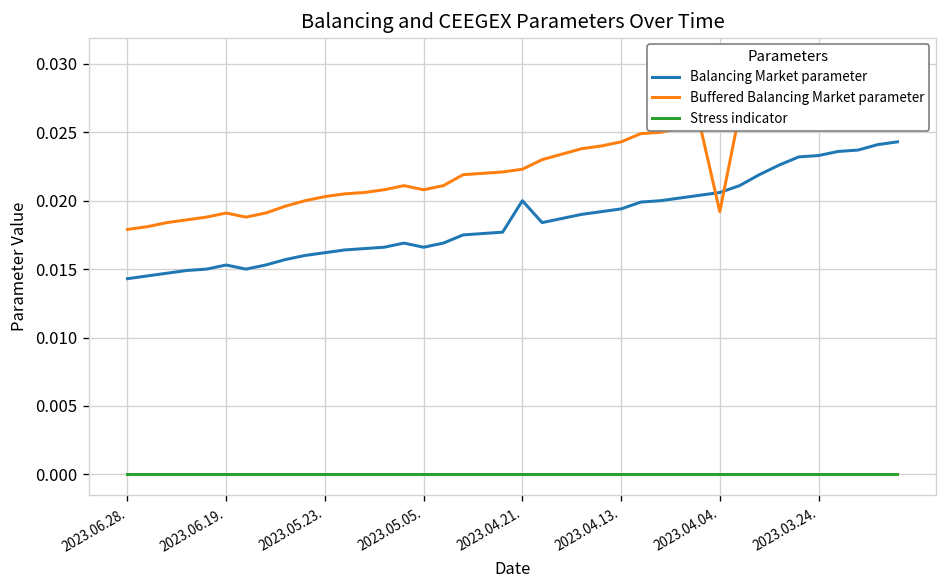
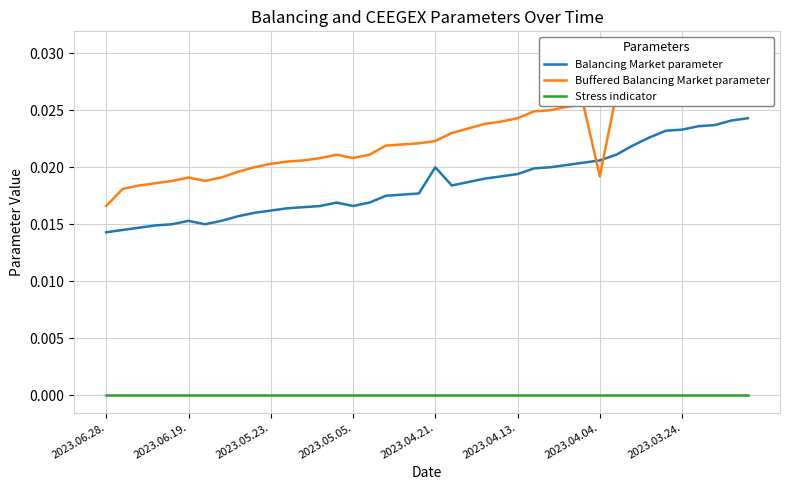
  {
    "Balancing Market parameter": {
      "2023.06.28.": 0.0143,
      "2023.06.19.": 0.0153,
      "2023.05.23.": 0.0162,
      "2023.05.05.": 0.0166,
      "2023.04.21.": 0.0200,
      "2023.04.13.": 0.0194,
      "2023.04.04.": 0.0206,
      "2023.03.24.": 0.0233
    },
    "Buffered Balancing Market parameter": {
-     "2023.06.28.": 0.0179,
+     "2023.06.28.": 0.0166,
      "2023.06.19.": 0.0191,
      "2023.05.23.": 0.0203,
      "2023.05.05.": 0.0208,
      "2023.04.21.": 0.0223,
      "2023.04.13.": 0.0243,
      "2023.04.04.": 0.0192
    },
    "Stress indicator": {
      "2023.06.28.": 0.0000,
      "2023.06.19.": 0.0000,
      "2023.05.23.": 0.0000,
      "2023.05.05.": 0.0000,
      "2023.04.21.": 0.0000,
      "2023.04.13.": 0.0000,
      "2023.04.04.": 0.0000,
      "2023.03.24.": 0.0000
    }
  }
